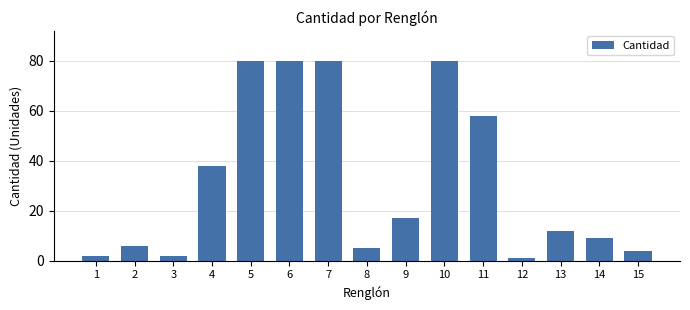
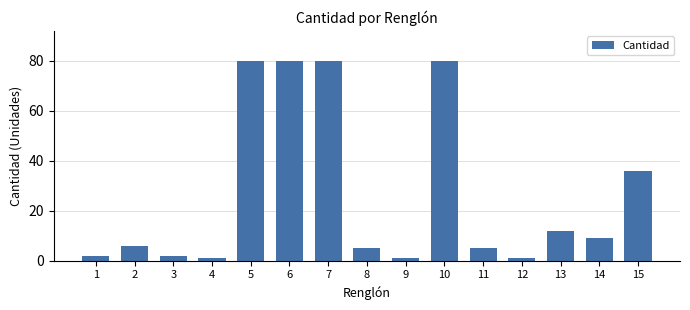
  {
    "1": 2,
    "2": 6,
    "3": 2,
-   "4": 38,
+   "4": 1,
    "5": 80,
    "6": 80,
    "7": 80,
    "8": 5,
-   "9": 17,
+   "9": 1,
    "10": 80,
-   "11": 58,
+   "11": 5,
    "13": 12,
    "14": 9,
-   "15": 4
+   "15": 36
  }
